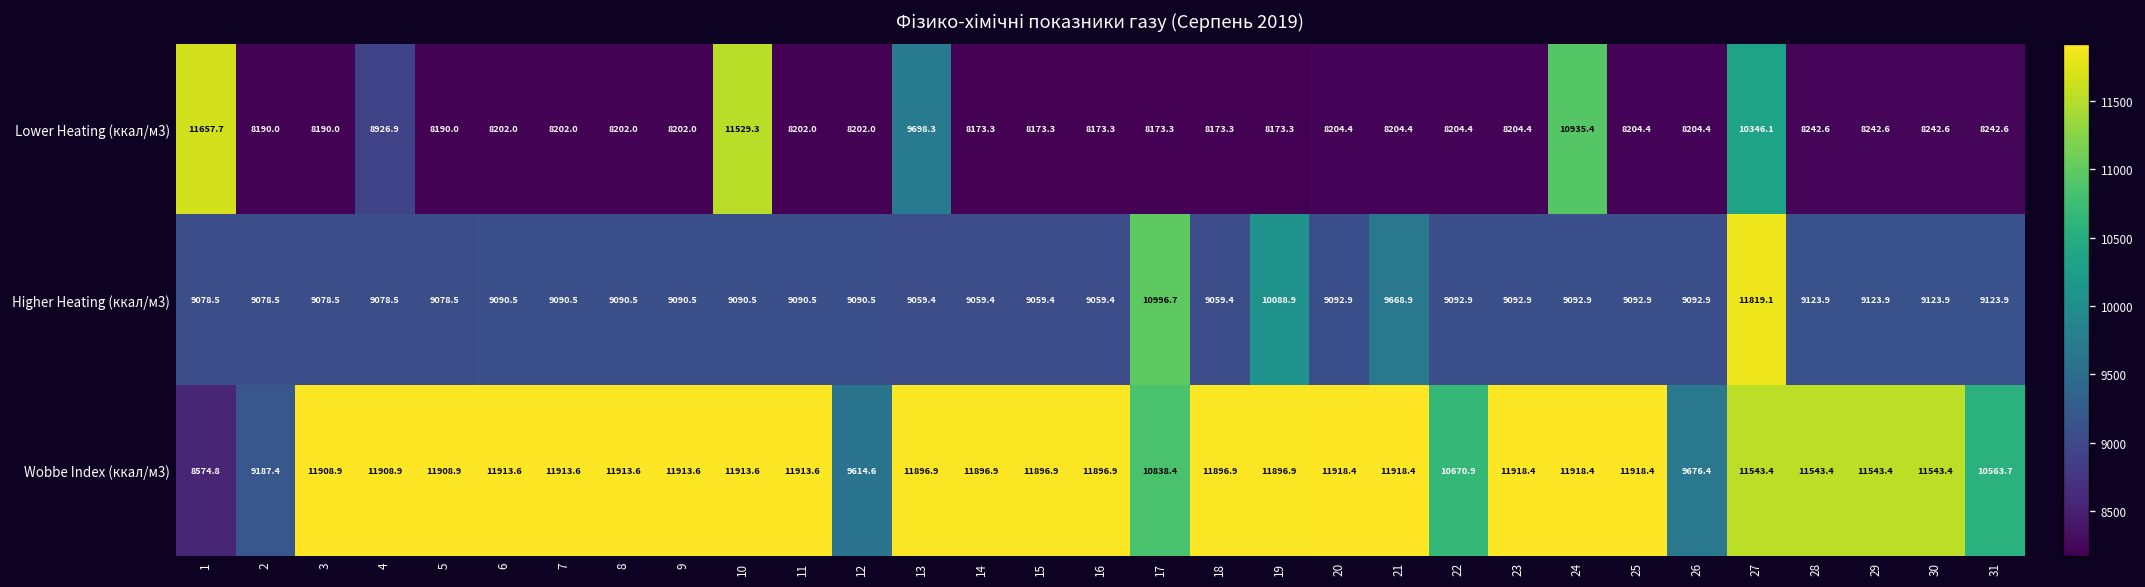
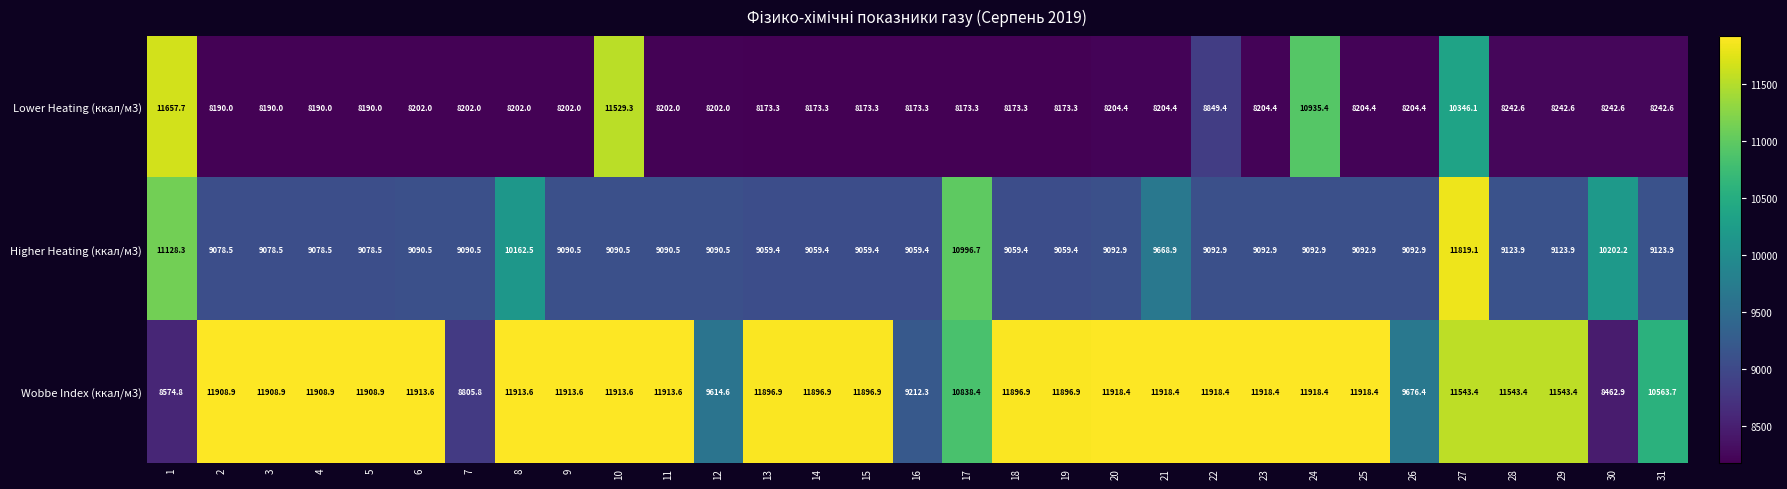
  {
    "Lower Heating (ккал/м3)": {
      "1": 11657.7,
      "2": 8190.0,
      "3": 8190.0,
-     "4": 8926.9,
+     "4": 8190.0,
      "5": 8190.0,
      "6": 8202.0,
      "7": 8202.0,
      "8": 8202.0,
      "9": 8202.0,
      "10": 11529.3,
      "11": 8202.0,
      "12": 8202.0,
-     "13": 9698.3,
+     "13": 8173.3,
      "14": 8173.3,
      "15": 8173.3,
      "16": 8173.3,
      "17": 8173.3,
      "18": 8173.3,
      "19": 8173.3,
      "20": 8204.4,
      "21": 8204.4,
-     "22": 8204.4,
+     "22": 8849.4,
      "23": 8204.4,
      "24": 10935.4,
      "25": 8204.4,
      "26": 8204.4,
      "27": 10346.1,
      "28": 8242.6,
      "29": 8242.6,
      "30": 8242.6,
      "31": 8242.6
    },
    "Higher Heating (ккал/м3)": {
-     "1": 9078.5,
+     "1": 11128.3,
      "2": 9078.5,
      "3": 9078.5,
      "4": 9078.5,
      "5": 9078.5,
      "6": 9090.5,
      "7": 9090.5,
-     "8": 9090.5,
+     "8": 10162.5,
      "9": 9090.5,
      "10": 9090.5,
      "11": 9090.5,
      "12": 9090.5,
      "13": 9059.4,
      "14": 9059.4,
      "15": 9059.4,
      "16": 9059.4,
      "17": 10996.7,
      "18": 9059.4,
-     "19": 10088.9,
+     "19": 9059.4,
      "20": 9092.9,
      "21": 9668.9,
      "22": 9092.9,
      "23": 9092.9,
      "24": 9092.9,
      "25": 9092.9,
      "26": 9092.9,
      "27": 11819.1,
      "28": 9123.9,
      "29": 9123.9,
-     "30": 9123.9,
+     "30": 10202.2,
      "31": 9123.9
    },
    "Wobbe Index (ккал/м3)": {
      "1": 8574.8,
-     "2": 9187.4,
+     "2": 11908.9,
      "3": 11908.9,
      "4": 11908.9,
      "5": 11908.9,
      "6": 11913.6,
-     "7": 11913.6,
+     "7": 8805.8,
      "8": 11913.6,
      "9": 11913.6,
      "10": 11913.6,
      "11": 11913.6,
      "12": 9614.6,
      "13": 11896.9,
      "14": 11896.9,
      "15": 11896.9,
-     "16": 11896.9,
+     "16": 9212.3,
      "17": 10838.4,
      "18": 11896.9,
      "19": 11896.9,
      "20": 11918.4,
      "21": 11918.4,
-     "22": 10670.9,
+     "22": 11918.4,
      "23": 11918.4,
      "24": 11918.4,
      "25": 11918.4,
      "26": 9676.4,
      "27": 11543.4,
      "28": 11543.4,
      "29": 11543.4,
-     "30": 11543.4,
+     "30": 8462.9,
      "31": 10563.7
    }
  }
